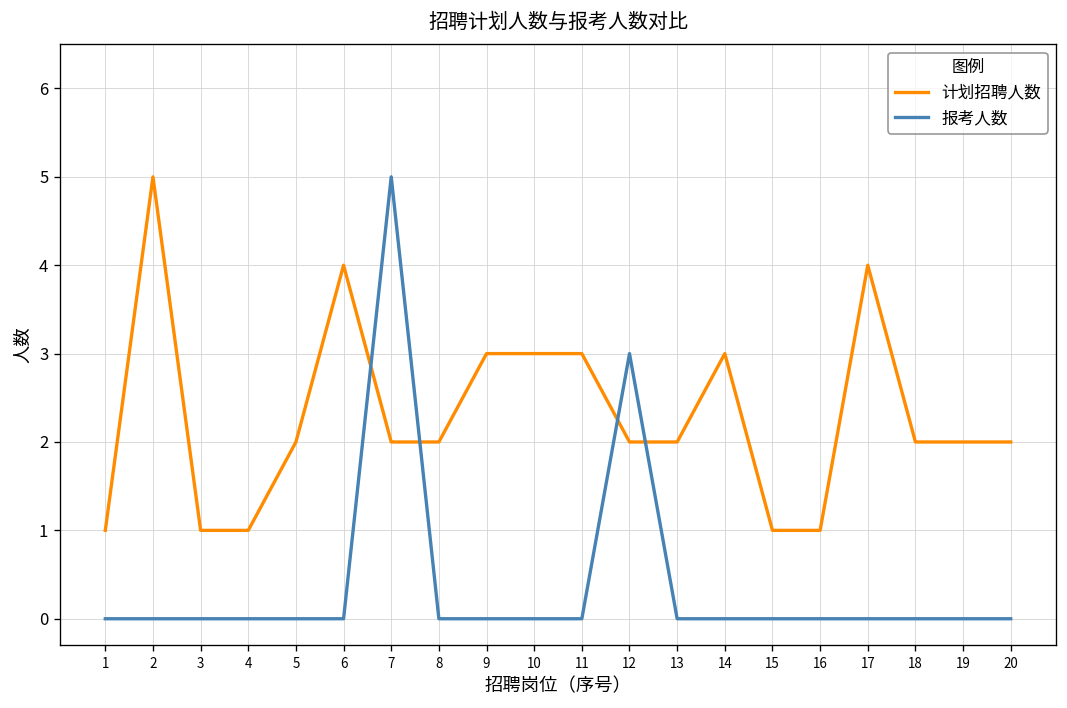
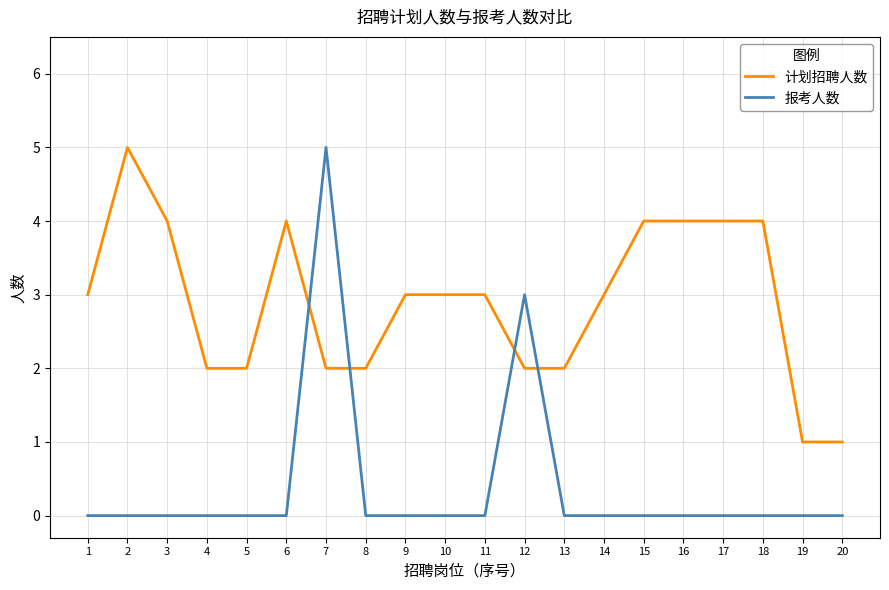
  {
    "计划招聘人数": {
-     "1": 1,
+     "1": 3,
      "2": 5,
-     "3": 1,
-     "4": 1,
+     "3": 4,
+     "4": 2,
      "5": 2,
      "6": 4,
      "7": 2,
      "8": 2,
      "9": 3,
      "10": 3,
      "11": 3,
      "12": 2,
      "13": 2,
      "14": 3,
-     "15": 1,
-     "16": 1,
+     "15": 4,
+     "16": 4,
      "17": 4,
-     "18": 2,
-     "19": 2,
-     "20": 2
+     "18": 4,
+     "19": 1,
+     "20": 1
    },
    "报考人数": {
      "1": 0,
      "2": 0,
      "3": 0,
      "4": 0,
      "5": 0,
      "6": 0,
      "7": 5,
      "8": 0,
      "9": 0,
      "10": 0,
      "11": 0,
      "12": 3,
      "13": 0,
      "14": 0,
      "15": 0,
      "16": 0,
      "17": 0,
      "18": 0,
      "19": 0,
      "20": 0
    }
  }
